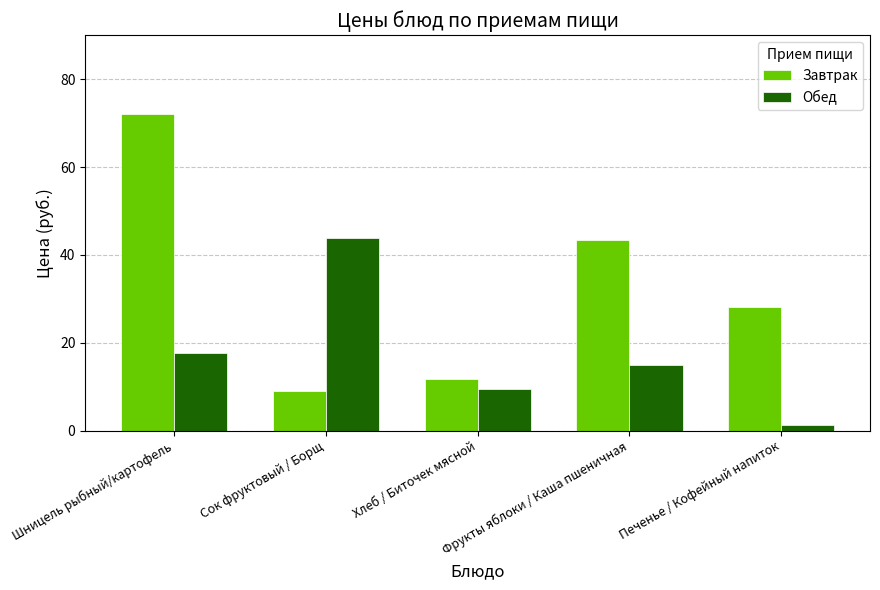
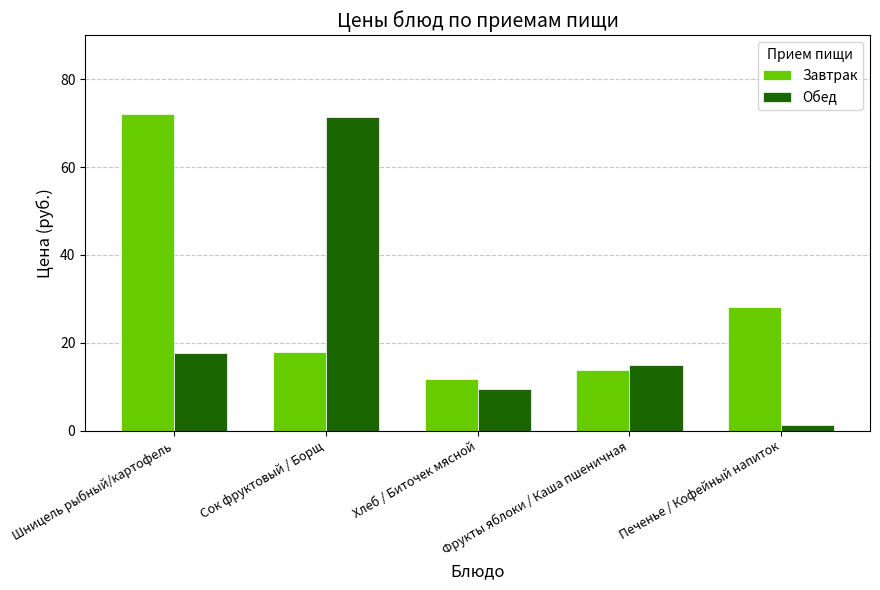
  {
    "Завтрак": {
      "Шницель рыбный/картофель": 72,
-     "Сок фруктовый / Борщ": 9,
+     "Сок фруктовый / Борщ": 18,
      "Хлеб / Биточек мясной": 12,
-     "Фрукты яблоки / Каша пшеничная": 43,
+     "Фрукты яблоки / Каша пшеничная": 14,
      "Печенье / Кофейный напиток": 28
    },
    "Обед": {
      "Шницель рыбный/картофель": 18,
-     "Сок фруктовый / Борщ": 44,
+     "Сок фруктовый / Борщ": 72,
      "Хлеб / Биточек мясной": 10,
      "Фрукты яблоки / Каша пшеничная": 15,
      "Печенье / Кофейный напиток": 1
    }
  }
